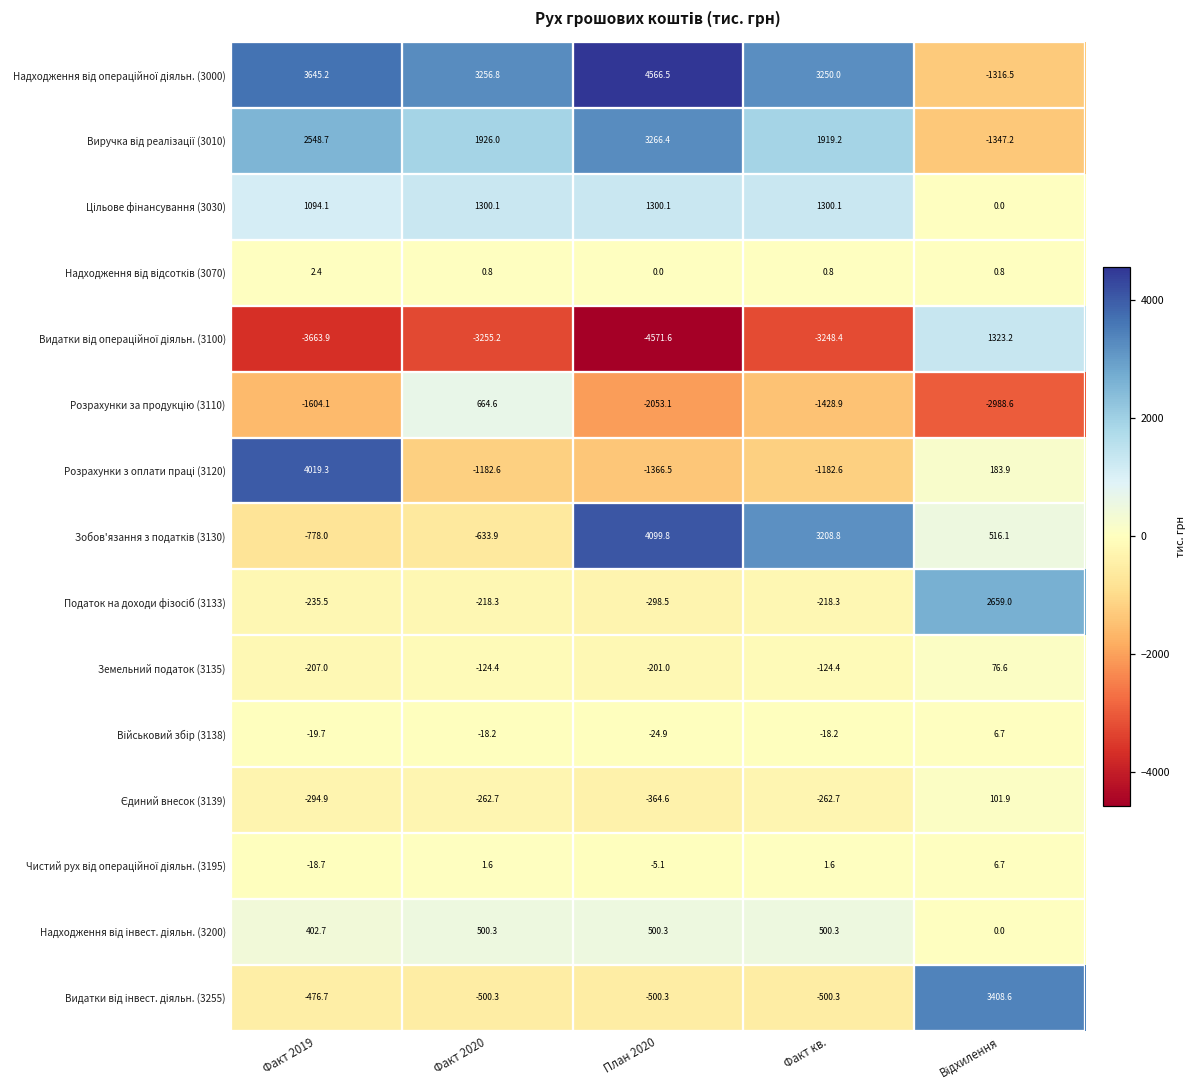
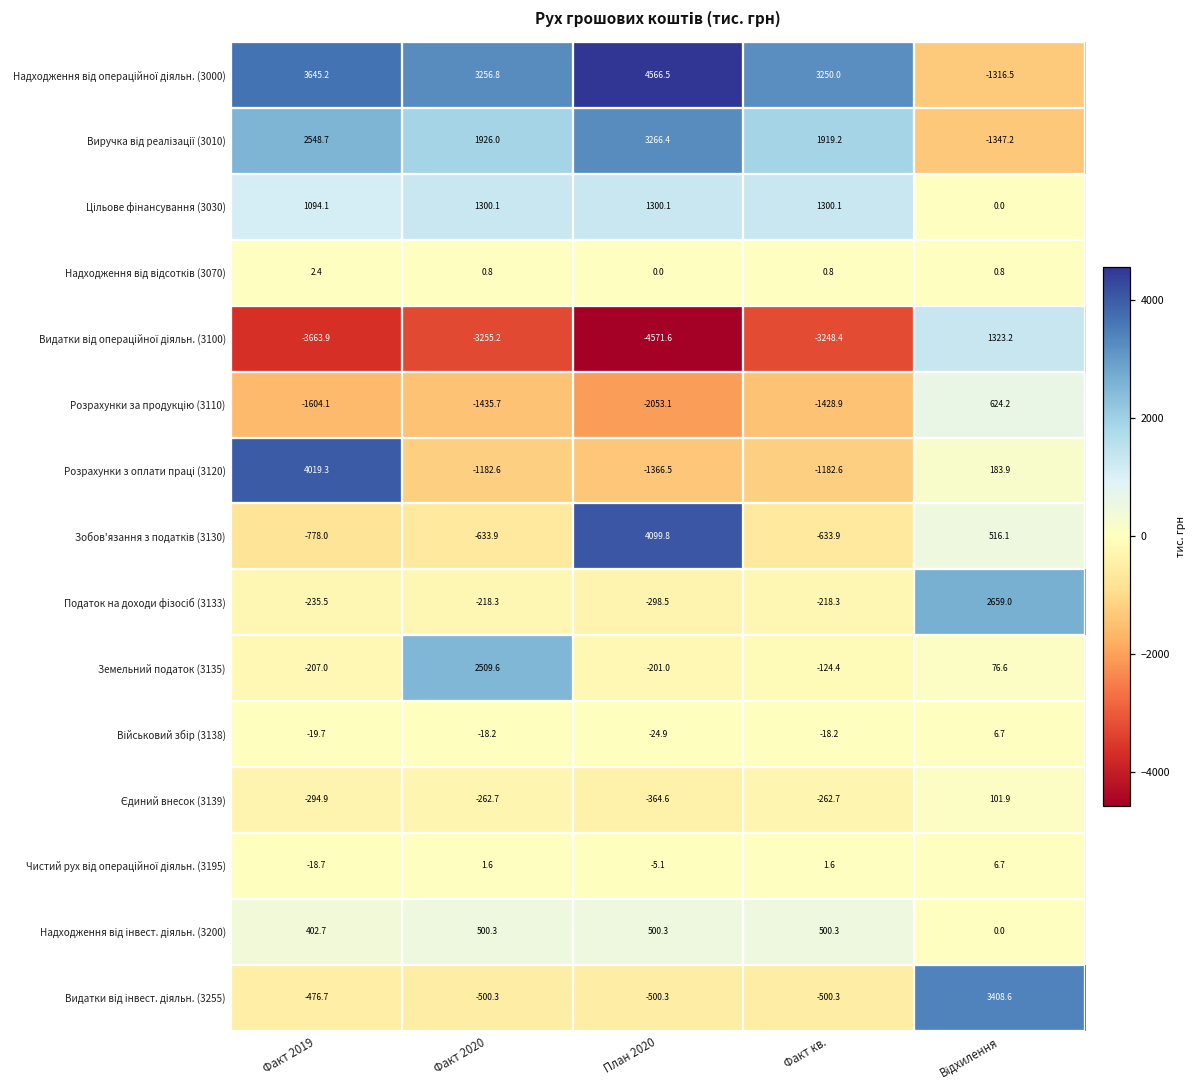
  {
    "Надходження від операційної діяльн. (3000)": {
      "Факт 2019": 3645.2,
      "Факт 2020": 3256.8,
      "План 2020": 4566.5,
      "Факт кв.": 3250.0,
      "Відхилення": -1316.5
    },
    "Виручка від реалізації (3010)": {
      "Факт 2019": 2548.7,
      "Факт 2020": 1926.0,
      "План 2020": 3266.4,
      "Факт кв.": 1919.2,
      "Відхилення": -1347.2
    },
    "Цільове фінансування (3030)": {
      "Факт 2019": 1094.1,
      "Факт 2020": 1300.1,
      "План 2020": 1300.1,
      "Факт кв.": 1300.1,
      "Відхилення": 0.0
    },
    "Надходження від відсотків (3070)": {
      "Факт 2019": 2.4,
      "Факт 2020": 0.8,
      "План 2020": 0.0,
      "Факт кв.": 0.8,
      "Відхилення": 0.8
    },
    "Видатки від операційної діяльн. (3100)": {
      "Факт 2019": -3663.9,
      "Факт 2020": -3255.2,
      "План 2020": -4571.6,
      "Факт кв.": -3248.4,
      "Відхилення": 1323.2
    },
    "Розрахунки за продукцію (3110)": {
      "Факт 2019": -1604.1,
-     "Факт 2020": 664.6,
+     "Факт 2020": -1435.7,
      "План 2020": -2053.1,
      "Факт кв.": -1428.9,
-     "Відхилення": -2988.6
+     "Відхилення": 624.2
    },
    "Розрахунки з оплати праці (3120)": {
      "Факт 2019": 4019.3,
      "Факт 2020": -1182.6,
      "План 2020": -1366.5,
      "Факт кв.": -1182.6,
      "Відхилення": 183.9
    },
    "Зобов'язання з податків (3130)": {
      "Факт 2019": -778.0,
      "Факт 2020": -633.9,
      "План 2020": 4099.8,
-     "Факт кв.": 3208.8,
+     "Факт кв.": -633.9,
      "Відхилення": 516.1
    },
    "Податок на доходи фізосіб (3133)": {
      "Факт 2019": -235.5,
      "Факт 2020": -218.3,
      "План 2020": -298.5,
      "Факт кв.": -218.3,
      "Відхилення": 2659.0
    },
    "Земельний податок (3135)": {
      "Факт 2019": -207.0,
-     "Факт 2020": -124.4,
+     "Факт 2020": 2509.6,
      "План 2020": -201.0,
      "Факт кв.": -124.4,
      "Відхилення": 76.6
    },
    "Військовий збір (3138)": {
      "Факт 2019": -19.7,
      "Факт 2020": -18.2,
      "План 2020": -24.9,
      "Факт кв.": -18.2,
      "Відхилення": 6.7
    },
    "Єдиний внесок (3139)": {
      "Факт 2019": -294.9,
      "Факт 2020": -262.7,
      "План 2020": -364.6,
      "Факт кв.": -262.7,
      "Відхилення": 101.9
    },
    "Чистий рух від операційної діяльн. (3195)": {
      "Факт 2019": -18.7,
      "Факт 2020": 1.6,
      "План 2020": -5.1,
      "Факт кв.": 1.6,
      "Відхилення": 6.7
    },
    "Надходження від інвест. діяльн. (3200)": {
      "Факт 2019": 402.7,
      "Факт 2020": 500.3,
      "План 2020": 500.3,
      "Факт кв.": 500.3,
      "Відхилення": 0.0
    },
    "Видатки від інвест. діяльн. (3255)": {
      "Факт 2019": -476.7,
      "Факт 2020": -500.3,
      "План 2020": -500.3,
      "Факт кв.": -500.3,
      "Відхилення": 3408.6
    }
  }
